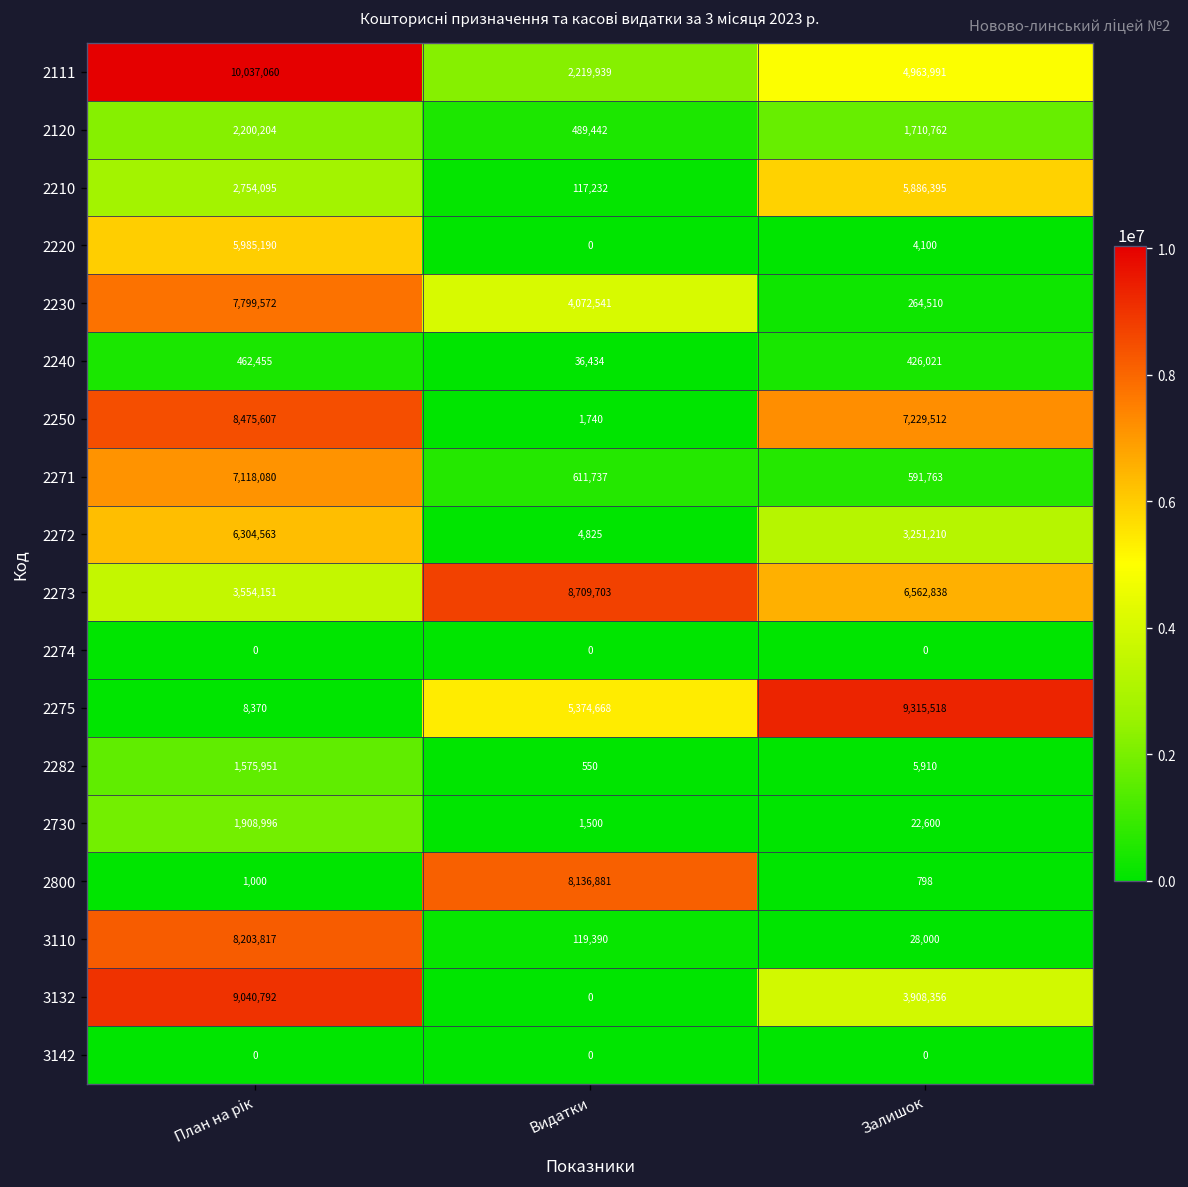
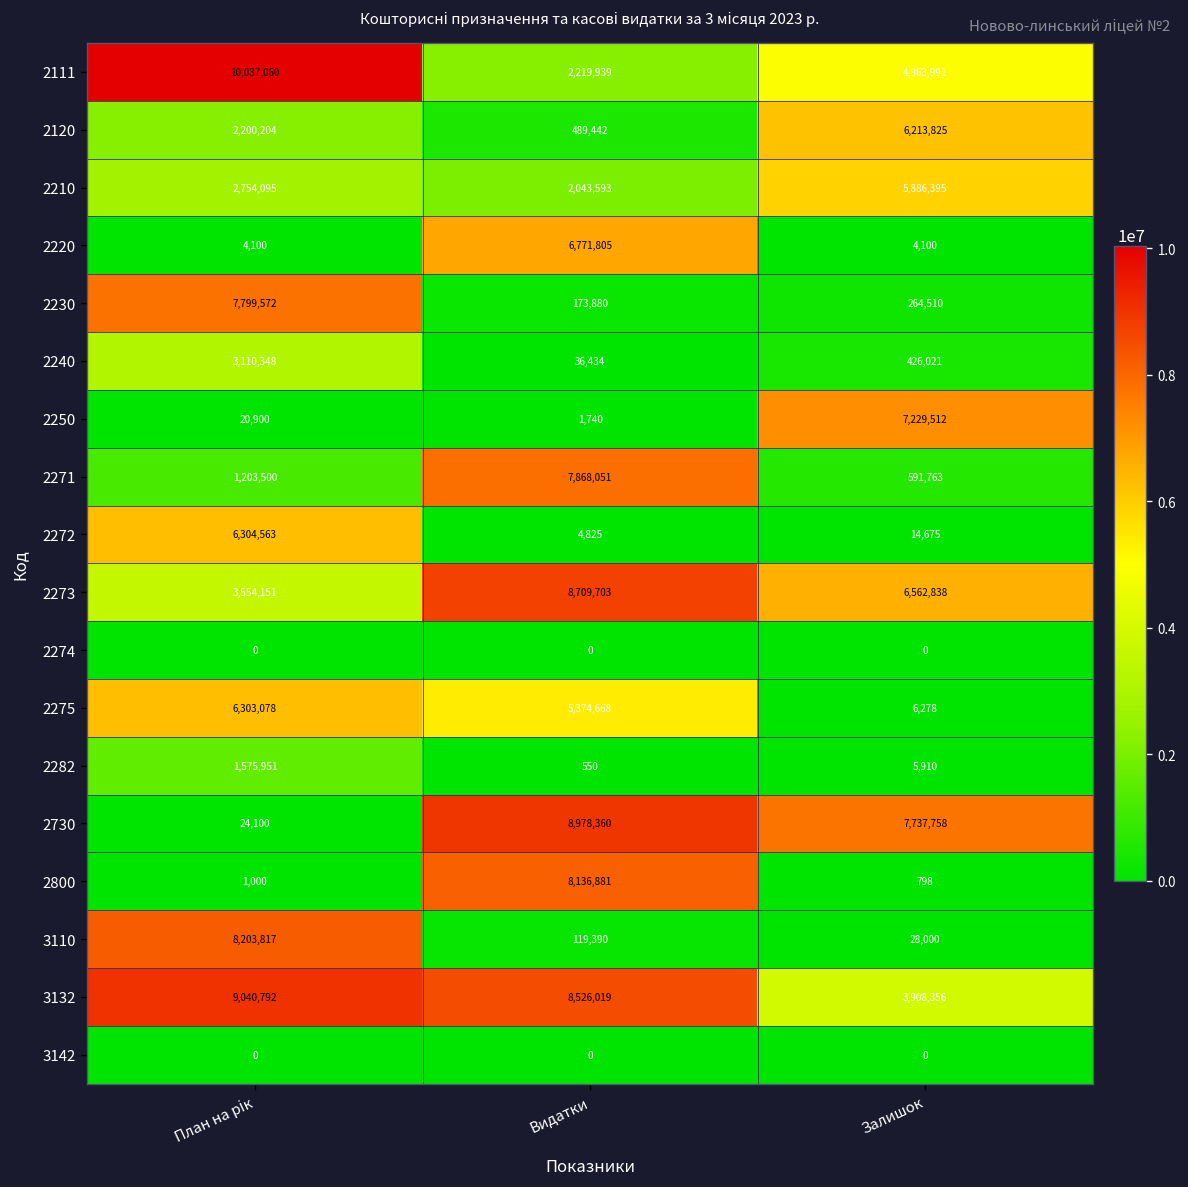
  {
    "2111": {
      "План на рік": "10,037,060",
      "Видатки": "2,219,939",
      "Залишок": "4,963,991"
    },
    "2120": {
      "План на рік": "2,200,204",
      "Видатки": "489,442",
-     "Залишок": "1,710,762"
+     "Залишок": "6,213,825"
    },
    "2210": {
      "План на рік": "2,754,095",
-     "Видатки": "117,232",
+     "Видатки": "2,043,593",
      "Залишок": "5,886,395"
    },
    "2220": {
-     "План на рік": "5,985,190",
-     "Видатки": "0",
+     "План на рік": "4,100",
+     "Видатки": "6,771,805",
      "Залишок": "4,100"
    },
    "2230": {
      "План на рік": "7,799,572",
-     "Видатки": "4,072,541",
+     "Видатки": "173,880",
      "Залишок": "264,510"
    },
    "2240": {
-     "План на рік": "462,455",
+     "План на рік": "3,110,348",
      "Видатки": "36,434",
      "Залишок": "426,021"
    },
    "2250": {
-     "План на рік": "8,475,607",
+     "План на рік": "20,900",
      "Видатки": "1,740",
      "Залишок": "7,229,512"
    },
    "2271": {
-     "План на рік": "7,118,080",
-     "Видатки": "611,737",
+     "План на рік": "1,203,500",
+     "Видатки": "7,868,051",
      "Залишок": "591,763"
    },
    "2272": {
      "План на рік": "6,304,563",
      "Видатки": "4,825",
-     "Залишок": "3,251,210"
+     "Залишок": "14,675"
    },
    "2273": {
      "План на рік": "3,554,151",
      "Видатки": "8,709,703",
      "Залишок": "6,562,838"
    },
    "2274": {
      "План на рік": "0",
      "Видатки": "0",
      "Залишок": "0"
    },
    "2275": {
-     "План на рік": "8,370",
+     "План на рік": "6,303,078",
      "Видатки": "5,374,668",
-     "Залишок": "9,315,518"
+     "Залишок": "6,278"
    },
    "2282": {
      "План на рік": "1,575,951",
      "Видатки": "550",
      "Залишок": "5,910"
    },
    "2730": {
-     "План на рік": "1,908,996",
-     "Видатки": "1,500",
-     "Залишок": "22,600"
+     "План на рік": "24,100",
+     "Видатки": "8,978,360",
+     "Залишок": "7,737,758"
    },
    "2800": {
      "План на рік": "1,000",
      "Видатки": "8,136,881",
      "Залишок": "798"
    },
    "3110": {
      "План на рік": "8,203,817",
      "Видатки": "119,390",
      "Залишок": "28,000"
    },
    "3132": {
      "План на рік": "9,040,792",
-     "Видатки": "0",
+     "Видатки": "8,526,019",
      "Залишок": "3,908,356"
    },
    "3142": {
      "План на рік": "0",
      "Видатки": "0",
      "Залишок": "0"
    }
  }
